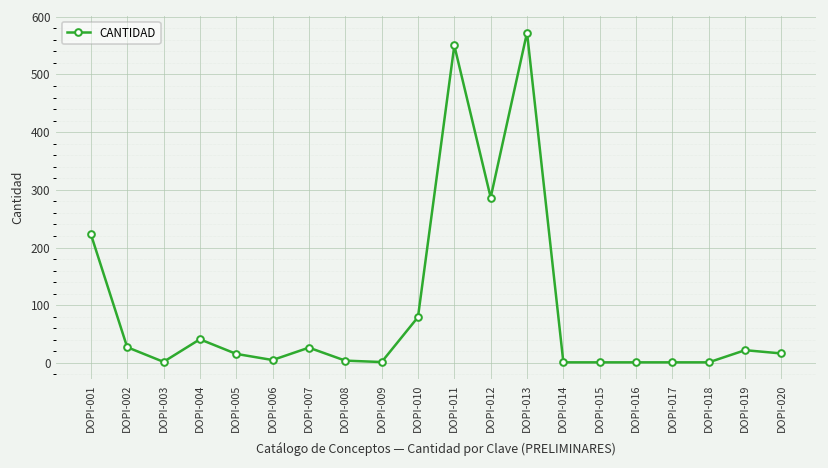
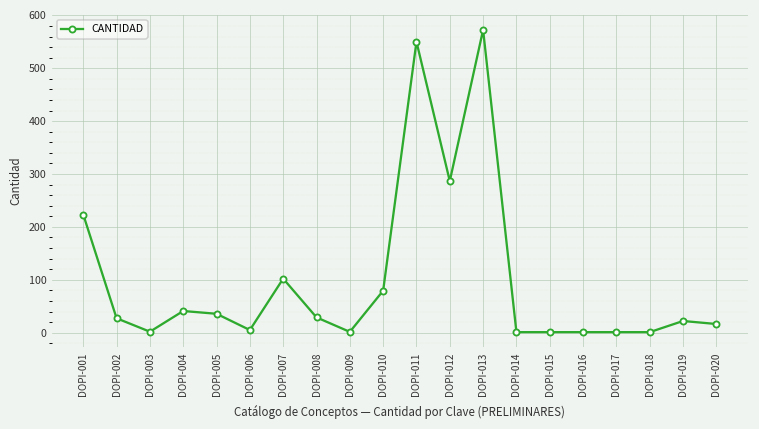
  {
    "DOPI-001": 220,
    "DOPI-002": 30,
    "DOPI-003": 0,
    "DOPI-004": 40,
-   "DOPI-005": 20,
+   "DOPI-005": 40,
    "DOPI-006": 10,
-   "DOPI-007": 30,
-   "DOPI-008": 0,
+   "DOPI-007": 100,
+   "DOPI-008": 30,
    "DOPI-009": 0,
    "DOPI-010": 80,
    "DOPI-011": 550,
    "DOPI-012": 290,
    "DOPI-013": 570,
    "DOPI-014": 0,
    "DOPI-015": 0,
    "DOPI-016": 0,
    "DOPI-017": 0,
    "DOPI-018": 0,
    "DOPI-019": 20,
    "DOPI-020": 20
  }
